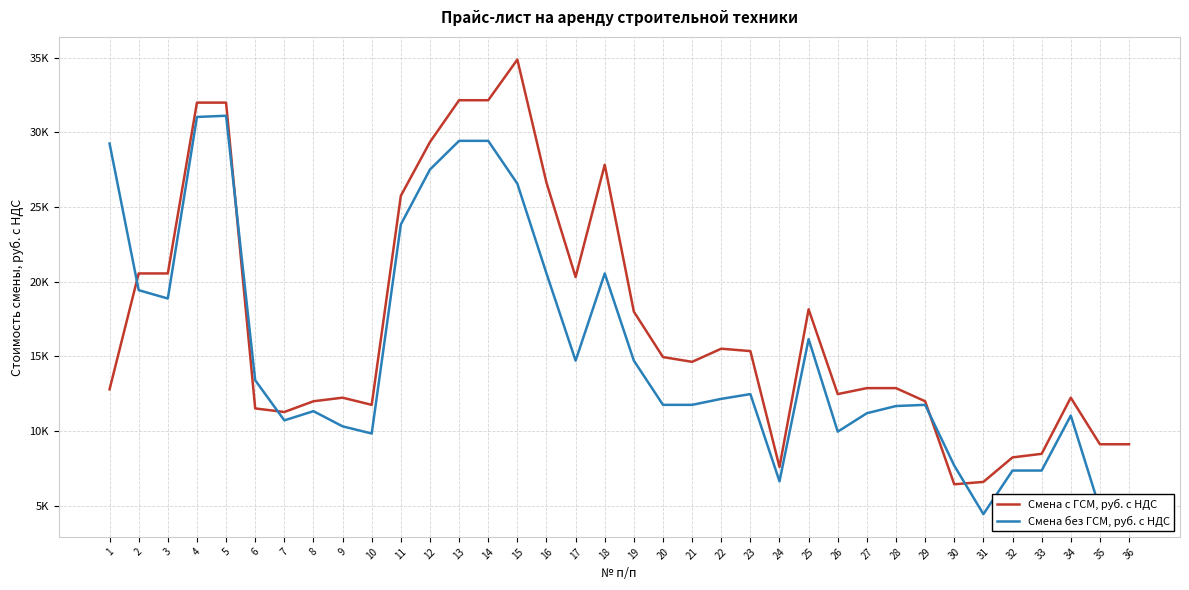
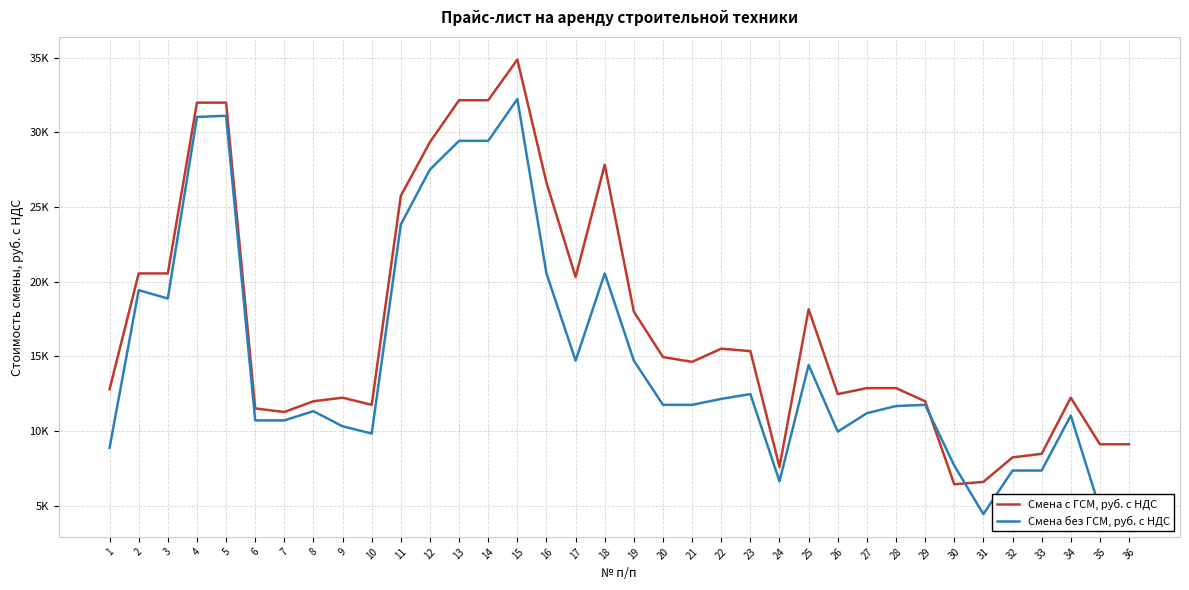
  {
    "Смена с ГСМ, руб. с НДС": {
      "1": 12800,
      "2": 20600,
      "3": 20600,
      "4": 32000,
      "5": 32000,
      "6": 11500,
      "7": 11300,
      "8": 12000,
      "9": 12200,
      "10": 11800,
      "11": 25800,
      "12": 29400,
      "13": 32200,
      "14": 32200,
      "15": 34900,
      "16": 26600,
      "17": 20300,
      "18": 27800,
      "19": 18000,
      "20": 15000,
      "21": 14600,
      "22": 15500,
      "23": 15400,
      "24": 7600,
      "25": 18200,
      "26": 12500,
      "27": 12900,
      "28": 12900,
      "29": 12000,
      "30": 6400,
      "31": 6600,
      "32": 8200,
      "33": 8500,
      "34": 12200,
      "35": 9100,
      "36": 9100
    },
    "Смена без ГСМ, руб. с НДС": {
-     "1": 29300,
+     "1": 8900,
      "2": 19400,
      "3": 18900,
      "4": 31000,
      "5": 31100,
-     "6": 13400,
+     "6": 10700,
      "7": 10700,
      "8": 11300,
      "9": 10300,
      "10": 9800,
      "11": 23800,
      "12": 27500,
      "13": 29400,
      "14": 29400,
-     "15": 26600,
+     "15": 32200,
      "16": 20600,
      "17": 14700,
      "18": 20600,
      "19": 14700,
      "20": 11800,
      "21": 11800,
      "22": 12200,
      "23": 12500,
      "24": 6600,
-     "25": 16200,
+     "25": 14400,
      "26": 10000,
      "27": 11200,
      "28": 11700,
      "29": 11800,
      "30": 7700,
      "31": 4400,
      "32": 7400,
      "33": 7400,
      "34": 11000
    }
  }
